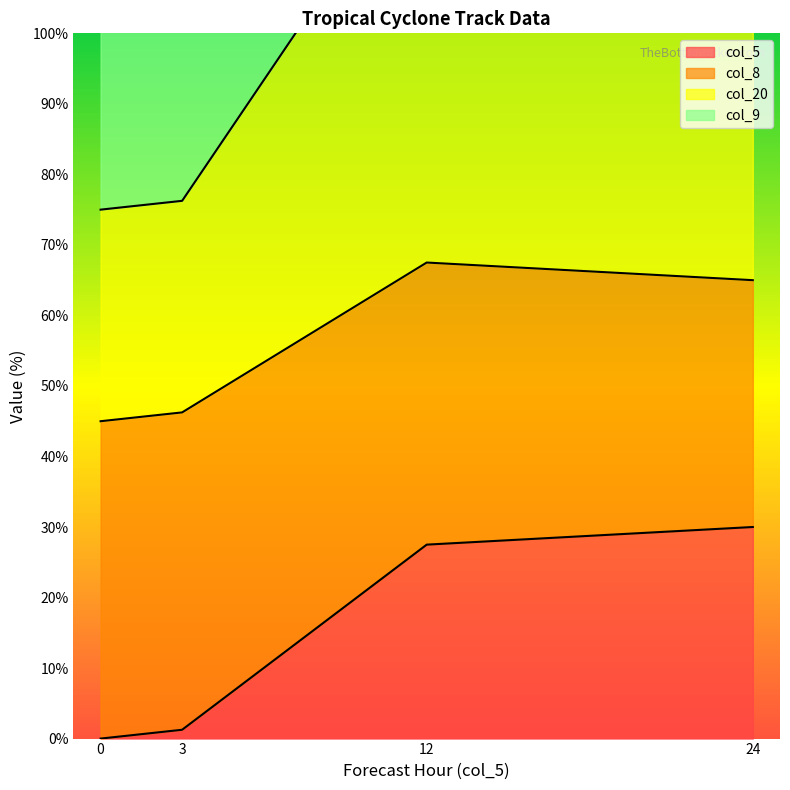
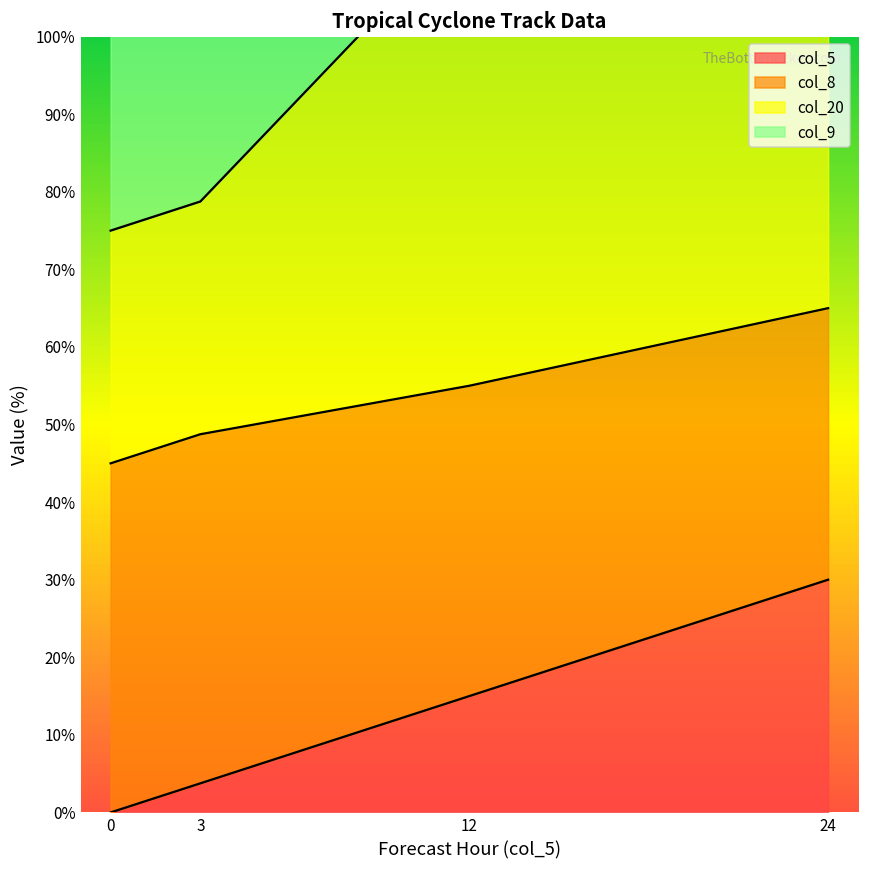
  {
    "col_5": {
      "0": "0%",
-     "3": "1%",
-     "12": "28%",
+     "3": "4%",
+     "12": "15%",
      "24": "30%"
    },
    "col_8": {
      "0": "45%",
      "3": "45%",
      "12": "40%",
      "24": "35%"
    },
    "col_20": {
      "0": "30%",
      "3": "30%"
    }
  }
